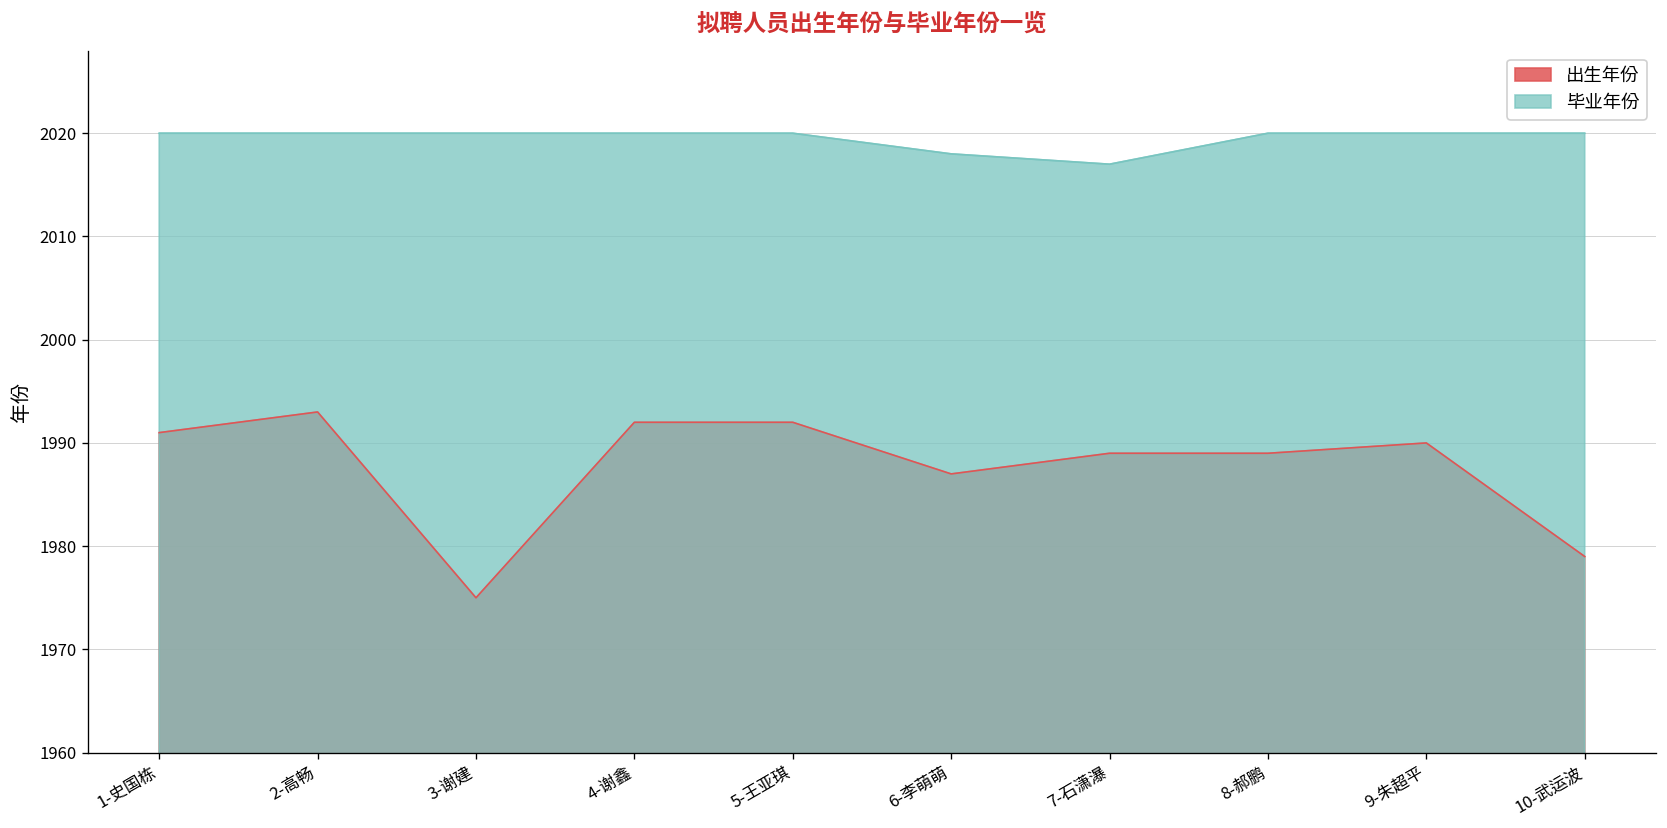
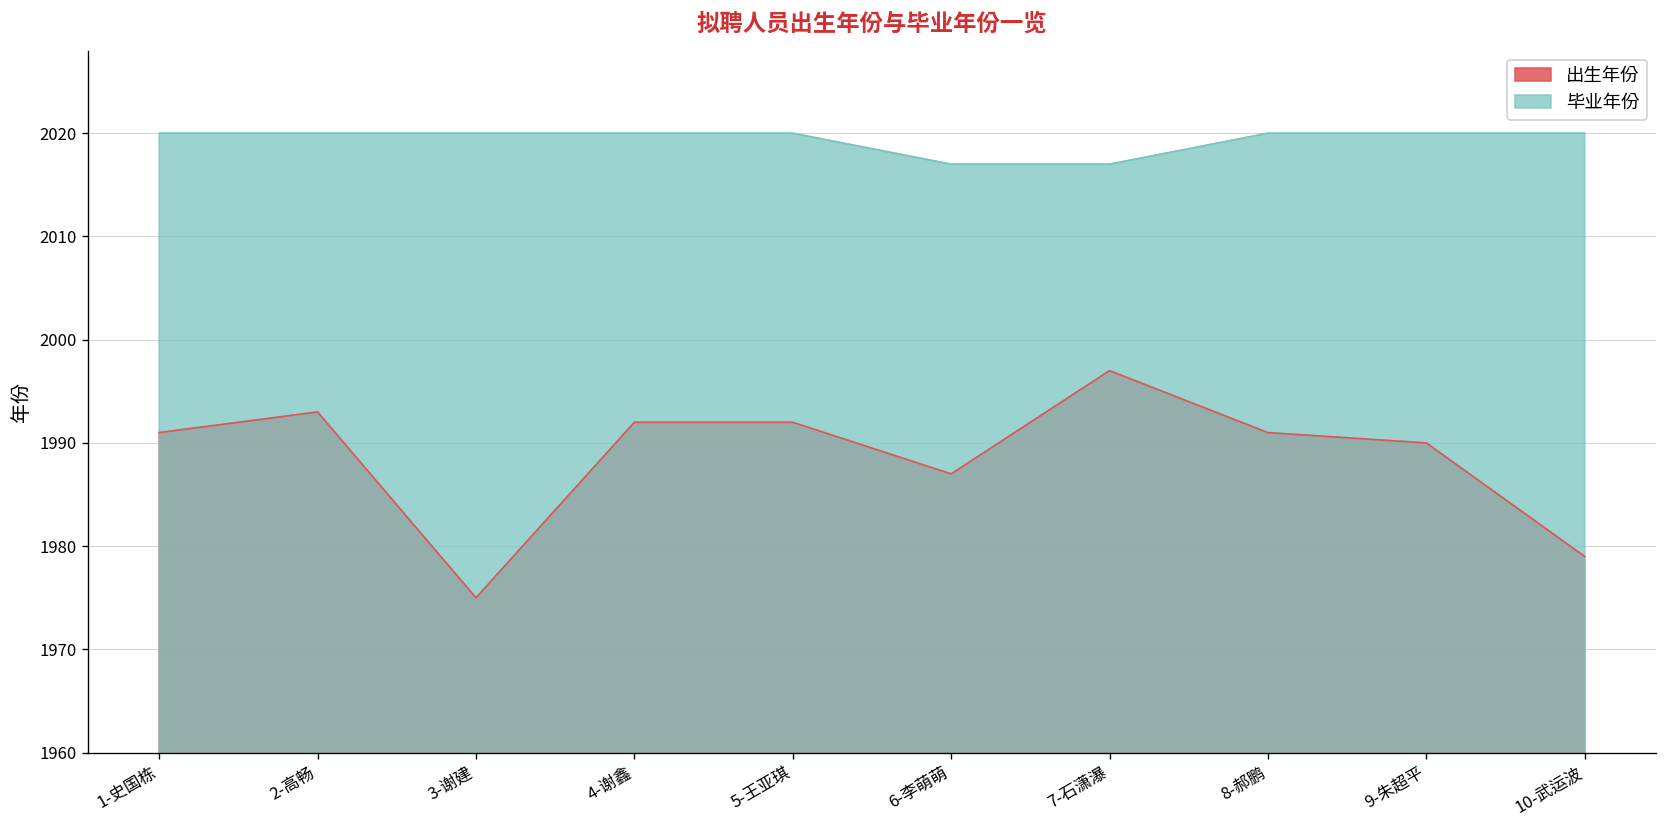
  {
    "出生年份": {
      "1-史国栋": 1991,
      "2-高畅": 1993,
      "3-谢建": 1975,
      "4-谢鑫": 1992,
      "5-王亚琪": 1992,
      "6-李萌萌": 1987,
-     "7-石潇瀑": 1989,
-     "8-郝鹏": 1989,
+     "7-石潇瀑": 1997,
+     "8-郝鹏": 1991,
      "9-朱超平": 1990,
      "10-武运波": 1979
    },
    "毕业年份": {
      "1-史国栋": 2020,
      "2-高畅": 2020,
      "3-谢建": 2020,
      "4-谢鑫": 2020,
      "5-王亚琪": 2020,
-     "6-李萌萌": 2018,
+     "6-李萌萌": 2017,
      "7-石潇瀑": 2017,
      "8-郝鹏": 2020,
      "9-朱超平": 2020,
      "10-武运波": 2020
    }
  }
